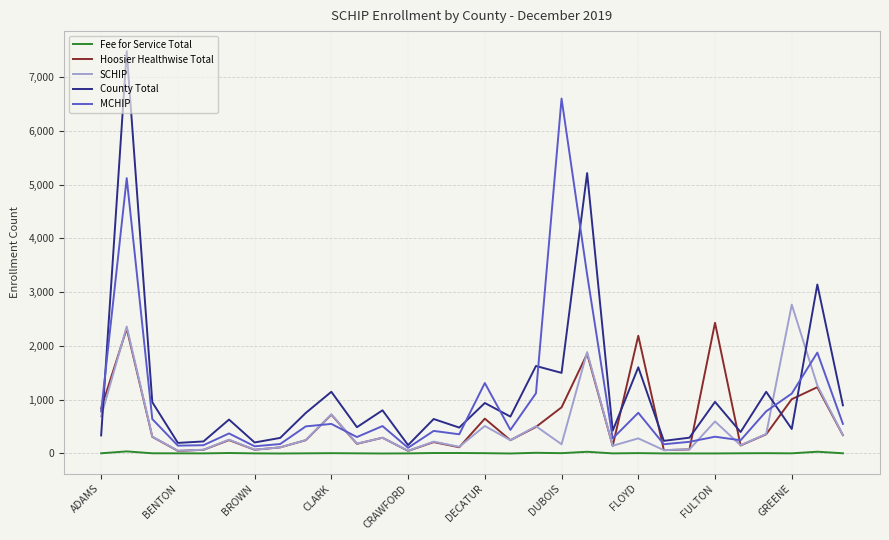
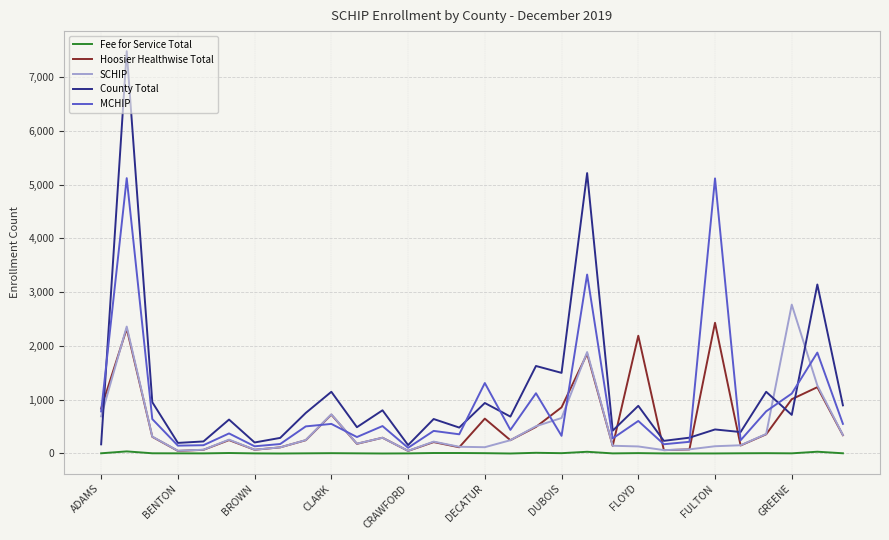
  {
    "Fee for Service Total": {
      "ADAMS": "0",
      "BROWN": "0",
      "CLARK": "0",
      "DECATUR": "0",
      "DUBOIS": "0",
      "FLOYD": "0",
      "FULTON": "0",
      "GREENE": "0"
    },
    "Hoosier Healthwise Total": {
      "ADAMS": "800",
      "DECATUR": "600",
      "DUBOIS": "900",
      "FLOYD": "2,200",
      "FULTON": "2,400",
      "GREENE": "1,000"
    },
    "SCHIP": {
      "ADAMS": "700",
-     "DECATUR": "500",
-     "DUBOIS": "200",
-     "FLOYD": "300",
-     "FULTON": "600",
+     "DECATUR": "100",
+     "DUBOIS": "700",
+     "FLOYD": "100",
+     "FULTON": "100",
      "GREENE": "2,800"
    },
    "County Total": {
-     "ADAMS": "300",
+     "ADAMS": "200",
      "BENTON": "200",
      "BROWN": "200",
      "CLARK": "1,100",
      "CRAWFORD": "200",
      "DECATUR": "900",
      "DUBOIS": "1,500",
-     "FLOYD": "1,600",
-     "FULTON": "1,000",
-     "GREENE": "500"
+     "FLOYD": "900",
+     "FULTON": "400",
+     "GREENE": "700"
    },
    "MCHIP": {
      "ADAMS": "800",
      "BENTON": "100",
      "BROWN": "100",
      "CLARK": "600",
      "CRAWFORD": "100",
      "DECATUR": "1,300",
-     "DUBOIS": "6,600",
-     "FLOYD": "800",
-     "FULTON": "300",
+     "DUBOIS": "300",
+     "FLOYD": "600",
+     "FULTON": "5,100",
      "GREENE": "1,100"
    }
  }
